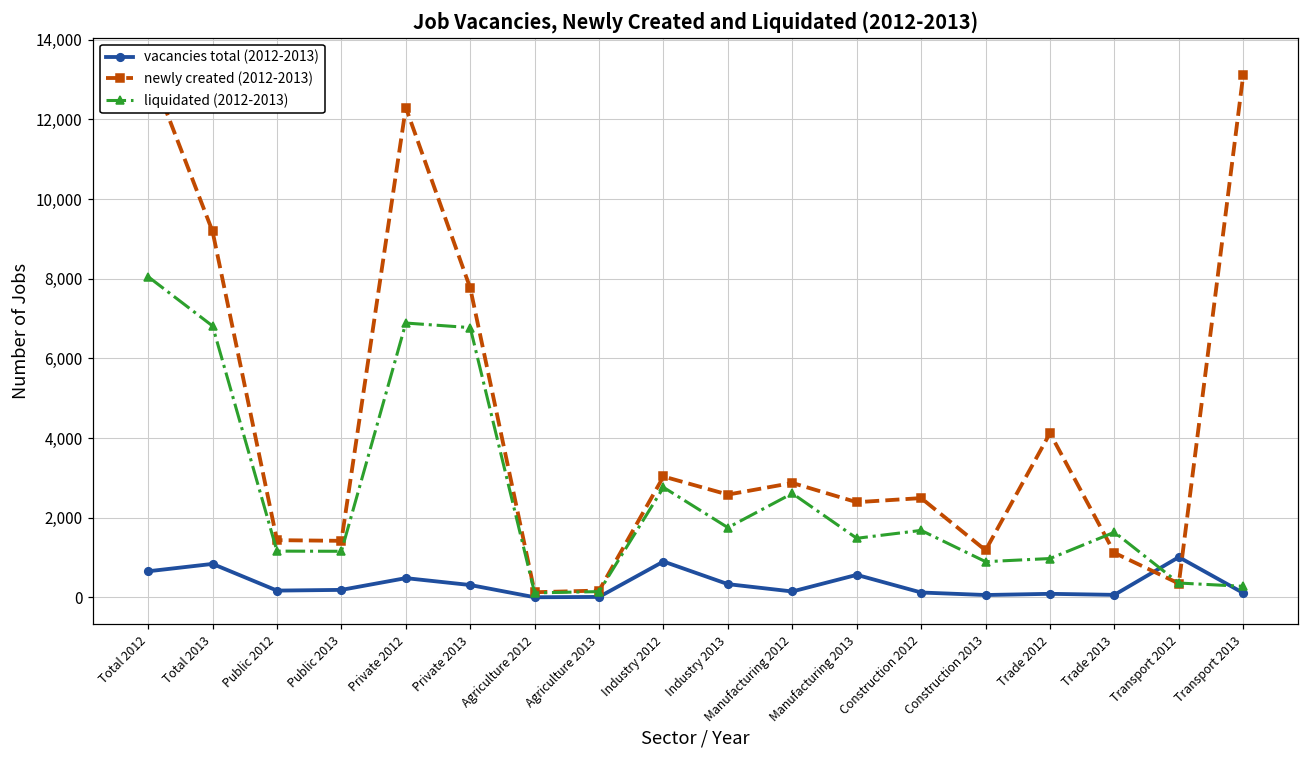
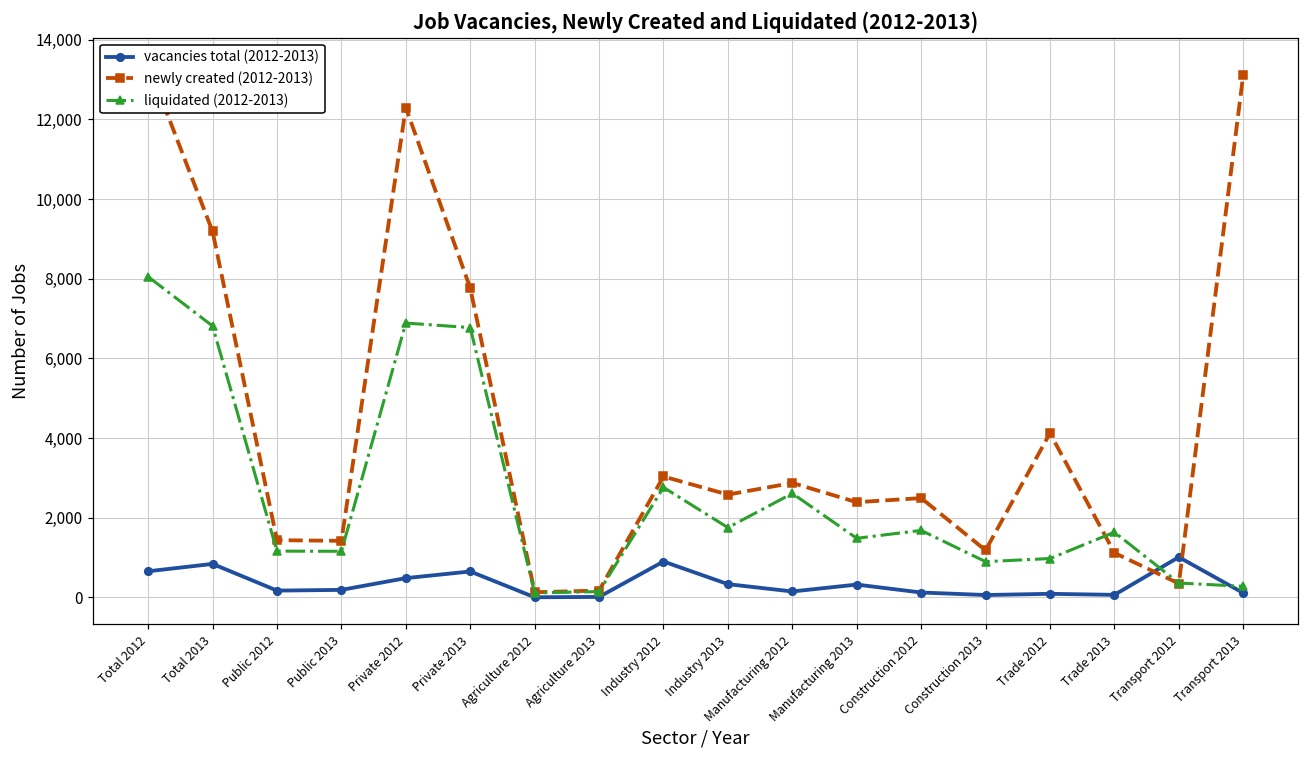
  {
    "vacancies total (2012-2013)": {
      "Total 2012": "700",
      "Total 2013": "800",
      "Public 2012": "200",
      "Public 2013": "200",
      "Private 2012": "500",
-     "Private 2013": "300",
+     "Private 2013": "700",
      "Agriculture 2012": "0",
      "Agriculture 2013": "0",
      "Industry 2012": "900",
      "Industry 2013": "300",
      "Manufacturing 2012": "200",
-     "Manufacturing 2013": "600",
+     "Manufacturing 2013": "300",
      "Construction 2012": "100",
      "Construction 2013": "100",
      "Trade 2012": "100",
      "Trade 2013": "100",
      "Transport 2012": "1,000",
      "Transport 2013": "100"
    },
    "newly created (2012-2013)": {
      "Total 2013": "9,200",
      "Public 2012": "1,400",
      "Public 2013": "1,400",
      "Private 2012": "12,300",
      "Private 2013": "7,800",
      "Industry 2012": "3,000",
      "Industry 2013": "2,600",
      "Manufacturing 2012": "2,900",
      "Manufacturing 2013": "2,400",
      "Construction 2012": "2,500",
      "Construction 2013": "1,200",
      "Trade 2012": "4,100",
      "Trade 2013": "1,100",
      "Transport 2013": "13,100"
    },
    "liquidated (2012-2013)": {
      "Total 2012": "8,100",
      "Total 2013": "6,800",
      "Public 2012": "1,200",
      "Public 2013": "1,200",
      "Private 2012": "6,900",
      "Private 2013": "6,800",
      "Industry 2012": "2,800",
      "Industry 2013": "1,800",
      "Manufacturing 2012": "2,600",
      "Manufacturing 2013": "1,500",
      "Construction 2012": "1,700",
      "Construction 2013": "900",
      "Trade 2012": "1,000",
      "Trade 2013": "1,600",
      "Transport 2013": "300"
    }
  }
